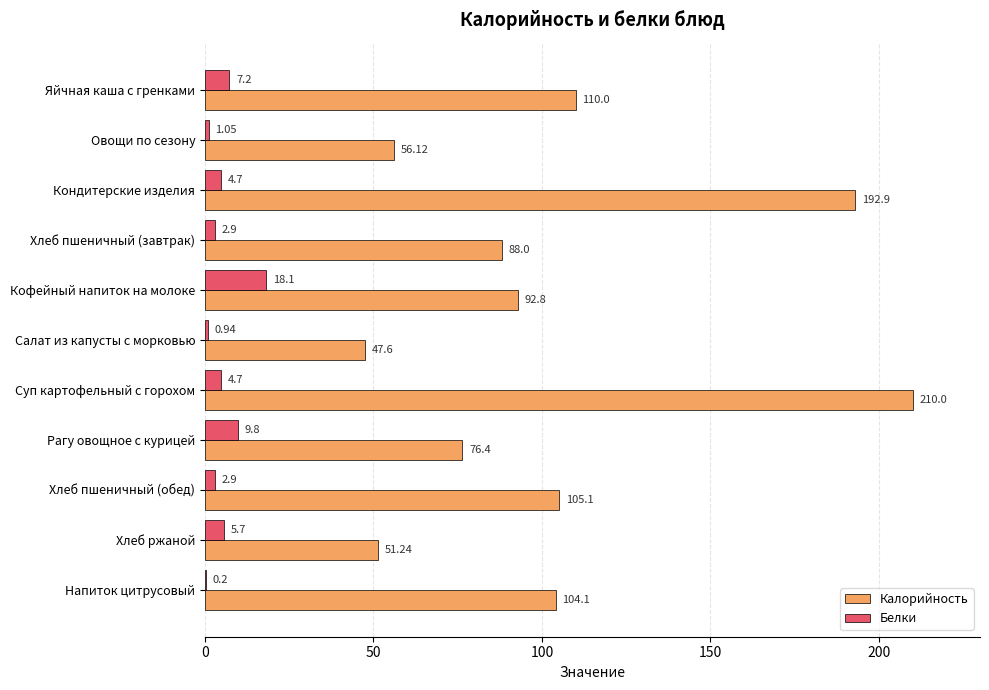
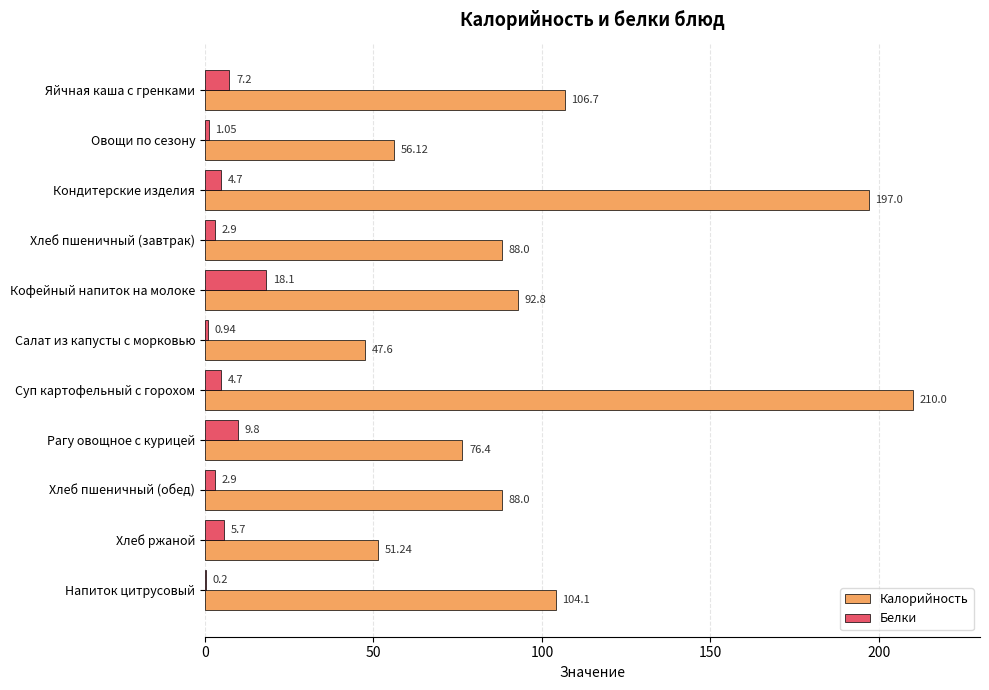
  {
    "Калорийность": {
-     "Яйчная каша с гренками": 110.0,
+     "Яйчная каша с гренками": 106.7,
      "Овощи по сезону": 56.12,
-     "Кондитерские изделия": 192.9,
+     "Кондитерские изделия": 197.0,
      "Хлеб пшеничный (завтрак)": 88.0,
      "Кофейный напиток на молоке": 92.8,
      "Салат из капусты с морковью": 47.6,
      "Суп картофельный с горохом": 210.0,
      "Рагу овощное с курицей": 76.4,
-     "Хлеб пшеничный (обед)": 105.1,
+     "Хлеб пшеничный (обед)": 88.0,
      "Хлеб ржаной": 51.24,
      "Напиток цитрусовый": 104.1
    },
    "Белки": {
      "Яйчная каша с гренками": 7.2,
      "Овощи по сезону": 1.05,
      "Кондитерские изделия": 4.7,
      "Хлеб пшеничный (завтрак)": 2.9,
      "Кофейный напиток на молоке": 18.1,
      "Салат из капусты с морковью": 0.94,
      "Суп картофельный с горохом": 4.7,
      "Рагу овощное с курицей": 9.8,
      "Хлеб пшеничный (обед)": 2.9,
      "Хлеб ржаной": 5.7,
      "Напиток цитрусовый": 0.2
    }
  }
